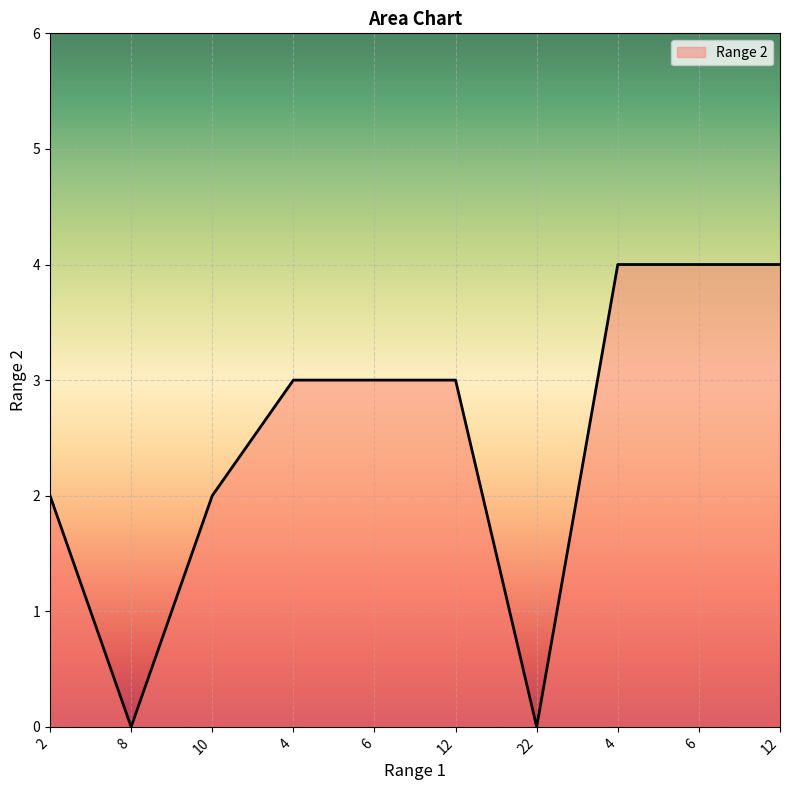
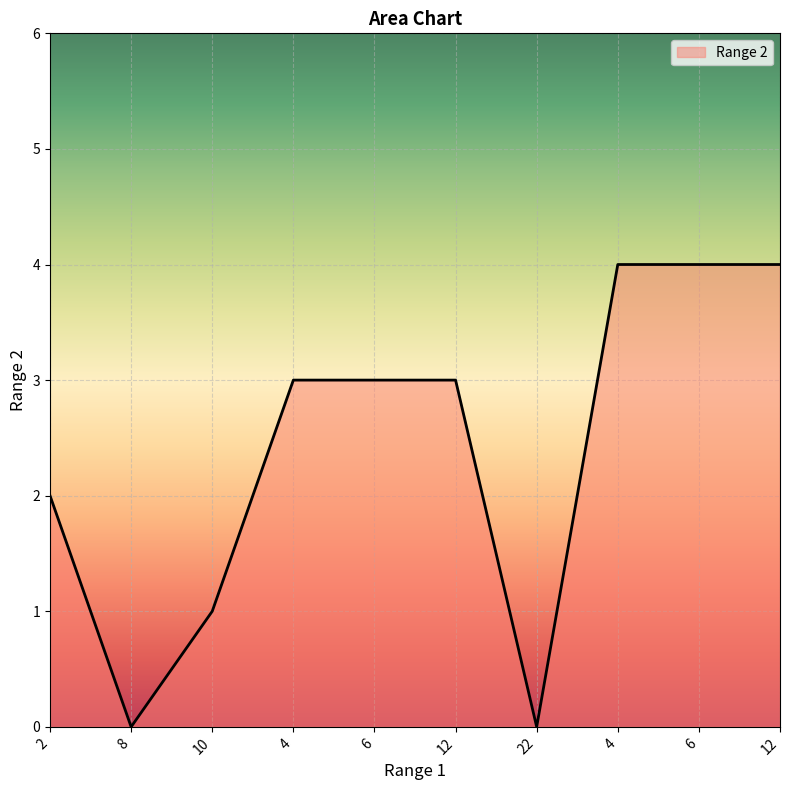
  {
    "2": 2,
    "8": 0,
-   "10": 2,
+   "10": 1,
    "22": 0
  }
